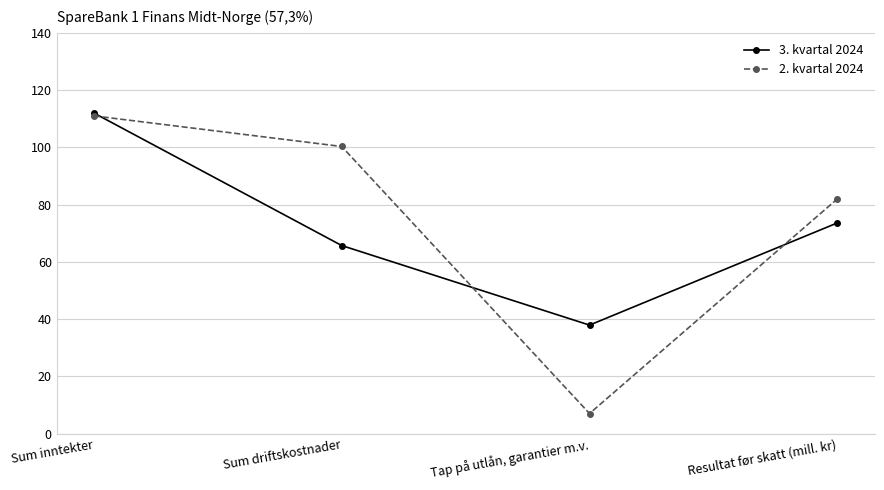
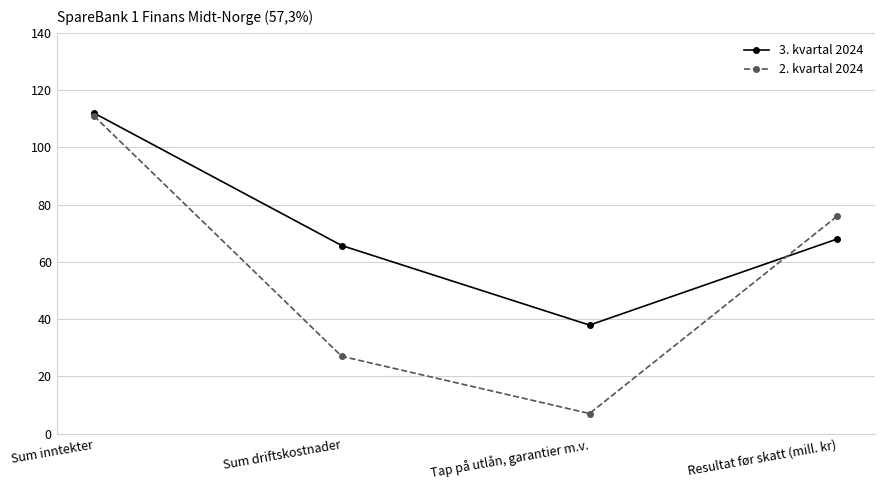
  {
    "3. kvartal 2024": {
      "Sum inntekter": 112,
      "Sum driftskostnader": 66,
      "Tap på utlån, garantier m.v.": 38,
-     "Resultat før skatt (mill. kr)": 74
+     "Resultat før skatt (mill. kr)": 68
    },
    "2. kvartal 2024": {
      "Sum inntekter": 111,
-     "Sum driftskostnader": 100,
+     "Sum driftskostnader": 27,
      "Tap på utlån, garantier m.v.": 7,
-     "Resultat før skatt (mill. kr)": 82
+     "Resultat før skatt (mill. kr)": 76
    }
  }
